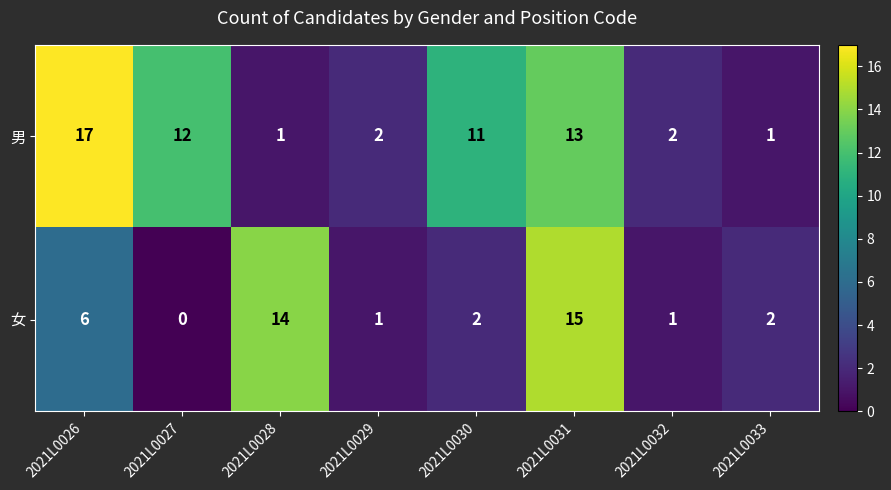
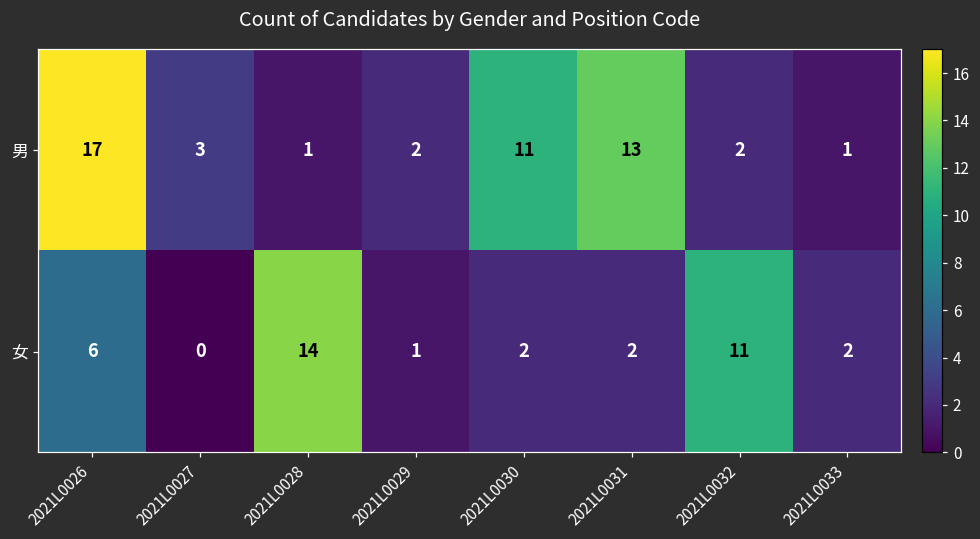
  {
    "男": {
      "2021L0026": 17,
-     "2021L0027": 12,
+     "2021L0027": 3,
      "2021L0028": 1,
      "2021L0029": 2,
      "2021L0030": 11,
      "2021L0031": 13,
      "2021L0032": 2,
      "2021L0033": 1
    },
    "女": {
      "2021L0026": 6,
      "2021L0027": 0,
      "2021L0028": 14,
      "2021L0029": 1,
      "2021L0030": 2,
-     "2021L0031": 15,
-     "2021L0032": 1,
+     "2021L0031": 2,
+     "2021L0032": 11,
      "2021L0033": 2
    }
  }
